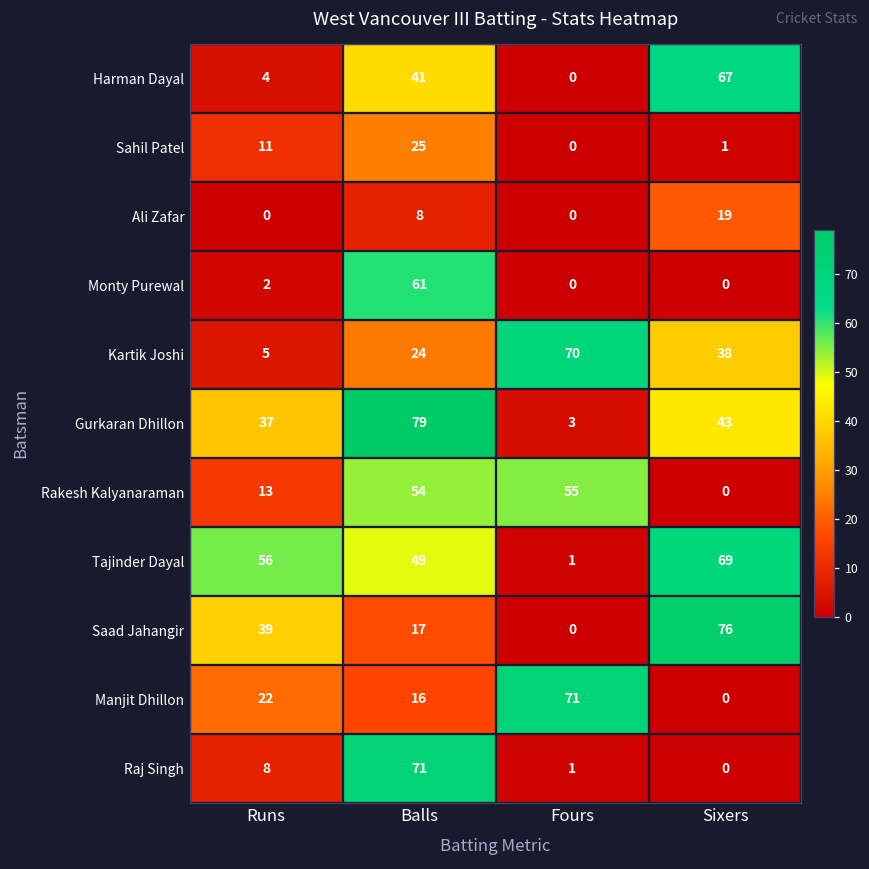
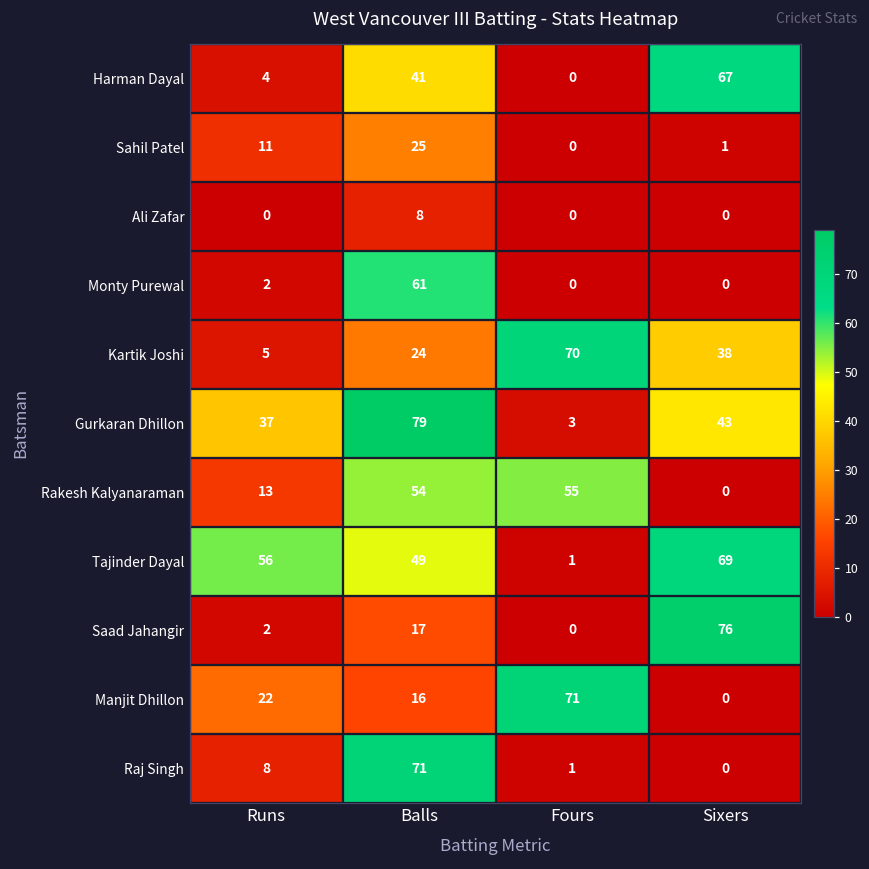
  {
    "Harman Dayal": {
      "Runs": 4,
      "Balls": 41,
      "Fours": 0,
      "Sixers": 67
    },
    "Sahil Patel": {
      "Runs": 11,
      "Balls": 25,
      "Fours": 0,
      "Sixers": 1
    },
    "Ali Zafar": {
      "Runs": 0,
      "Balls": 8,
      "Fours": 0,
-     "Sixers": 19
+     "Sixers": 0
    },
    "Monty Purewal": {
      "Runs": 2,
      "Balls": 61,
      "Fours": 0,
      "Sixers": 0
    },
    "Kartik Joshi": {
      "Runs": 5,
      "Balls": 24,
      "Fours": 70,
      "Sixers": 38
    },
    "Gurkaran Dhillon": {
      "Runs": 37,
      "Balls": 79,
      "Fours": 3,
      "Sixers": 43
    },
    "Rakesh Kalyanaraman": {
      "Runs": 13,
      "Balls": 54,
      "Fours": 55,
      "Sixers": 0
    },
    "Tajinder Dayal": {
      "Runs": 56,
      "Balls": 49,
      "Fours": 1,
      "Sixers": 69
    },
    "Saad Jahangir": {
-     "Runs": 39,
+     "Runs": 2,
      "Balls": 17,
      "Fours": 0,
      "Sixers": 76
    },
    "Manjit Dhillon": {
      "Runs": 22,
      "Balls": 16,
      "Fours": 71,
      "Sixers": 0
    },
    "Raj Singh": {
      "Runs": 8,
      "Balls": 71,
      "Fours": 1,
      "Sixers": 0
    }
  }
